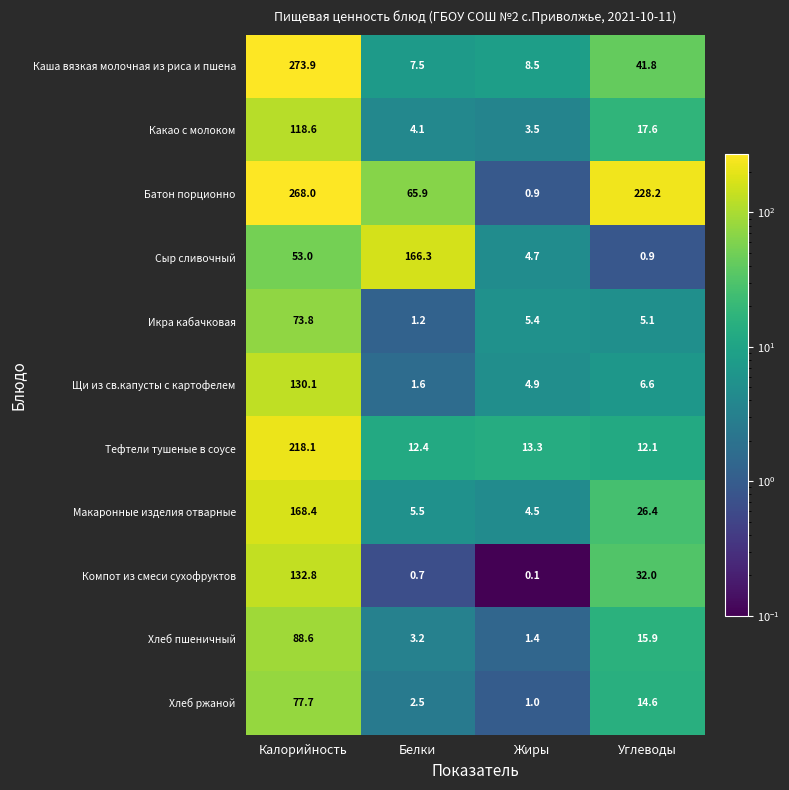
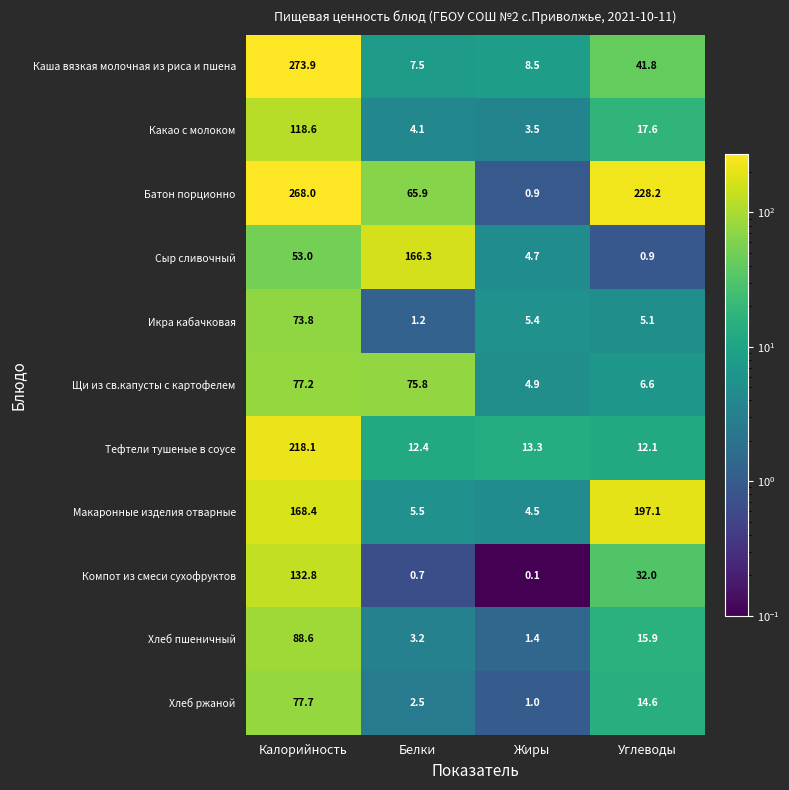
  {
    "Каша вязкая молочная из риса и пшена": {
      "Калорийность": 273.9,
      "Белки": 7.5,
      "Жиры": 8.5,
      "Углеводы": 41.8
    },
    "Какао с молоком": {
      "Калорийность": 118.6,
      "Белки": 4.1,
      "Жиры": 3.5,
      "Углеводы": 17.6
    },
    "Батон порционно": {
      "Калорийность": 268.0,
      "Белки": 65.9,
      "Жиры": 0.9,
      "Углеводы": 228.2
    },
    "Сыр сливочный": {
      "Калорийность": 53.0,
      "Белки": 166.3,
      "Жиры": 4.7,
      "Углеводы": 0.9
    },
    "Икра кабачковая": {
      "Калорийность": 73.8,
      "Белки": 1.2,
      "Жиры": 5.4,
      "Углеводы": 5.1
    },
    "Щи из св.капусты с картофелем": {
-     "Калорийность": 130.1,
-     "Белки": 1.6,
+     "Калорийность": 77.2,
+     "Белки": 75.8,
      "Жиры": 4.9,
      "Углеводы": 6.6
    },
    "Тефтели тушеные в соусе": {
      "Калорийность": 218.1,
      "Белки": 12.4,
      "Жиры": 13.3,
      "Углеводы": 12.1
    },
    "Макаронные изделия отварные": {
      "Калорийность": 168.4,
      "Белки": 5.5,
      "Жиры": 4.5,
-     "Углеводы": 26.4
+     "Углеводы": 197.1
    },
    "Компот из смеси сухофруктов": {
      "Калорийность": 132.8,
      "Белки": 0.7,
      "Жиры": 0.1,
      "Углеводы": 32.0
    },
    "Хлеб пшеничный": {
      "Калорийность": 88.6,
      "Белки": 3.2,
      "Жиры": 1.4,
      "Углеводы": 15.9
    },
    "Хлеб ржаной": {
      "Калорийность": 77.7,
      "Белки": 2.5,
      "Жиры": 1.0,
      "Углеводы": 14.6
    }
  }
